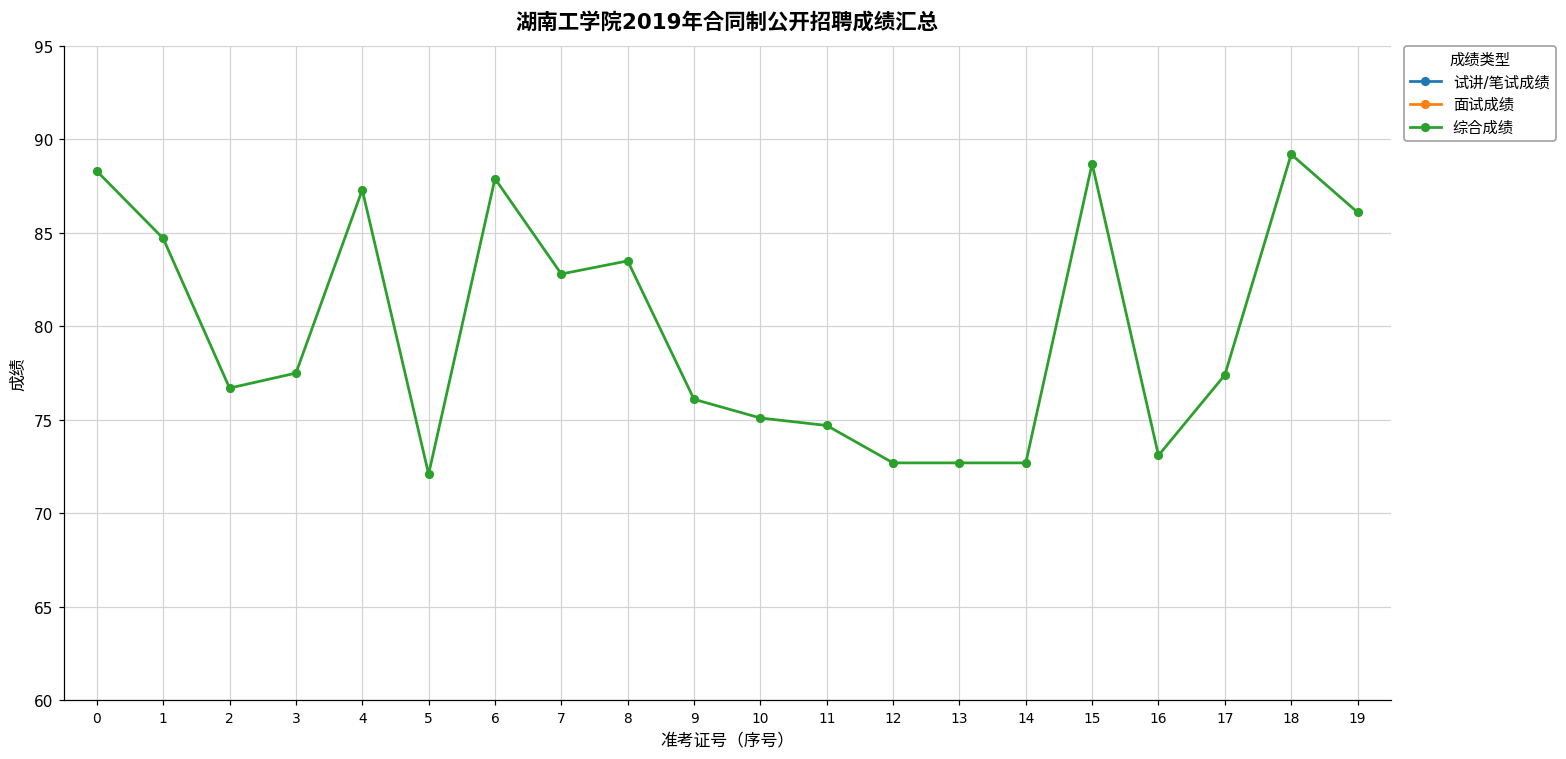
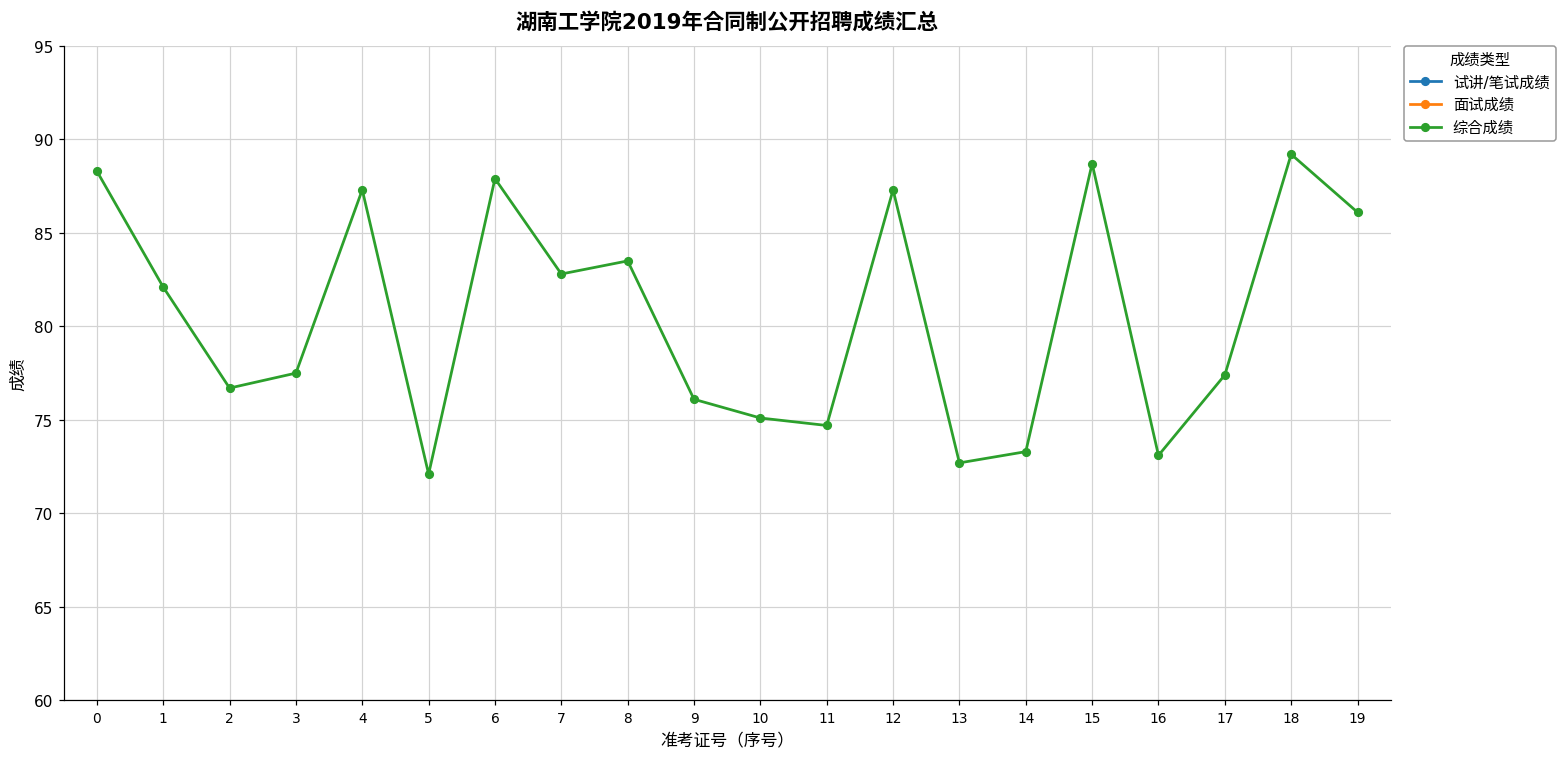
  {
    "综合成绩": {
      "0": 88.3,
-     "1": 84.7,
+     "1": 82.1,
      "2": 76.7,
      "3": 77.5,
      "4": 87.3,
      "5": 72.1,
      "6": 87.9,
      "7": 82.8,
      "8": 83.5,
      "9": 76.1,
      "10": 75.1,
      "11": 74.7,
-     "12": 72.7,
+     "12": 87.3,
      "13": 72.7,
-     "14": 72.7,
+     "14": 73.3,
      "15": 88.7,
      "16": 73.1,
      "17": 77.4,
      "18": 89.2,
      "19": 86.1
    }
  }
